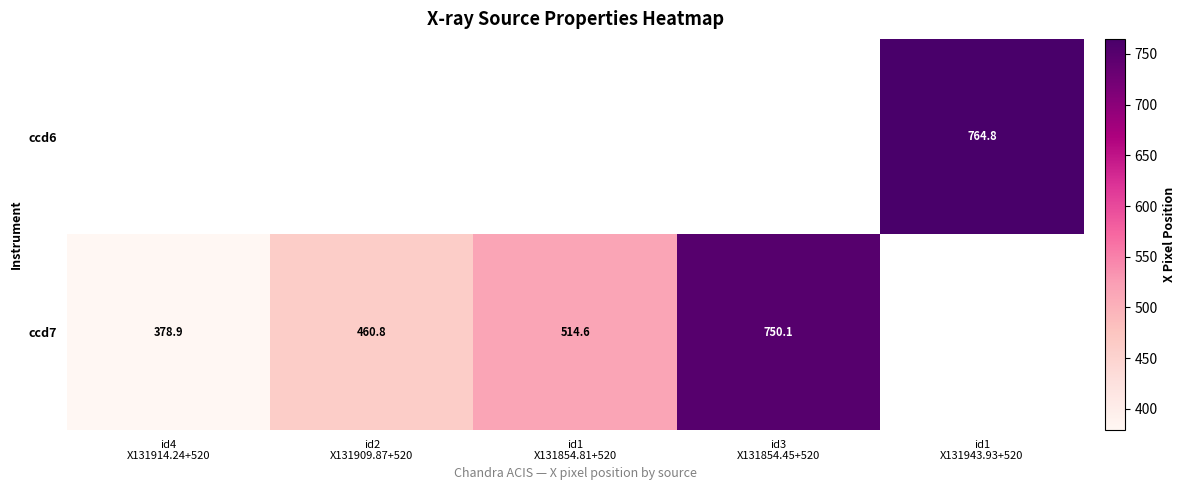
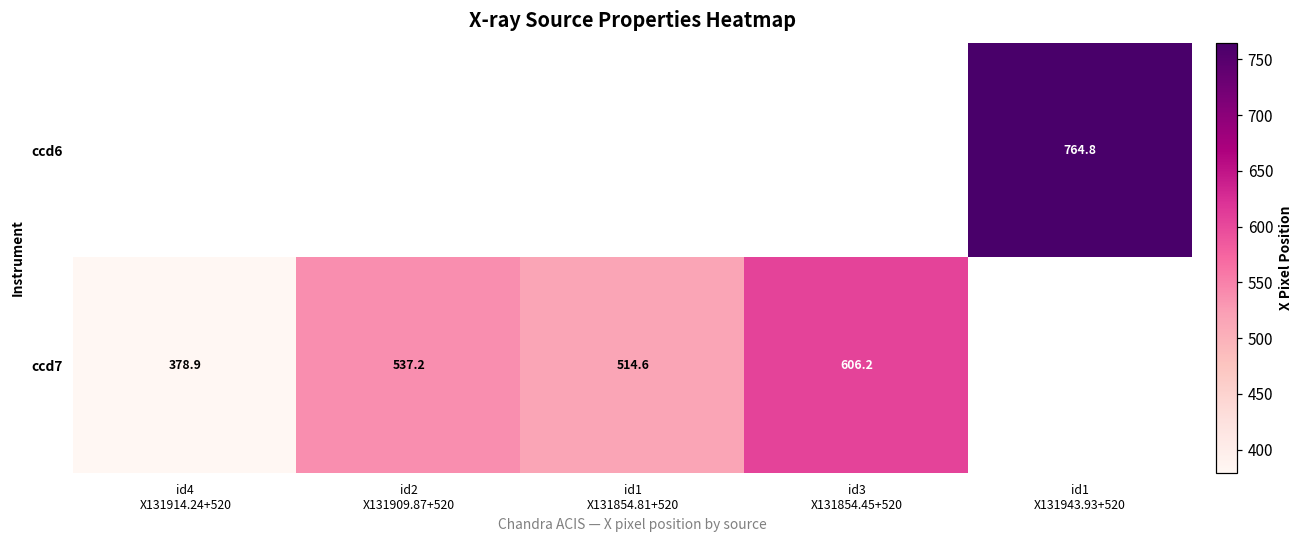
  {
    "ccd6": {
      "id1 X131943.93+520": 764.8
    },
    "ccd7": {
      "id4 X131914.24+520": 378.9,
-     "id2 X131909.87+520": 460.8,
+     "id2 X131909.87+520": 537.2,
      "id1 X131854.81+520": 514.6,
-     "id3 X131854.45+520": 750.1
+     "id3 X131854.45+520": 606.2
    }
  }
